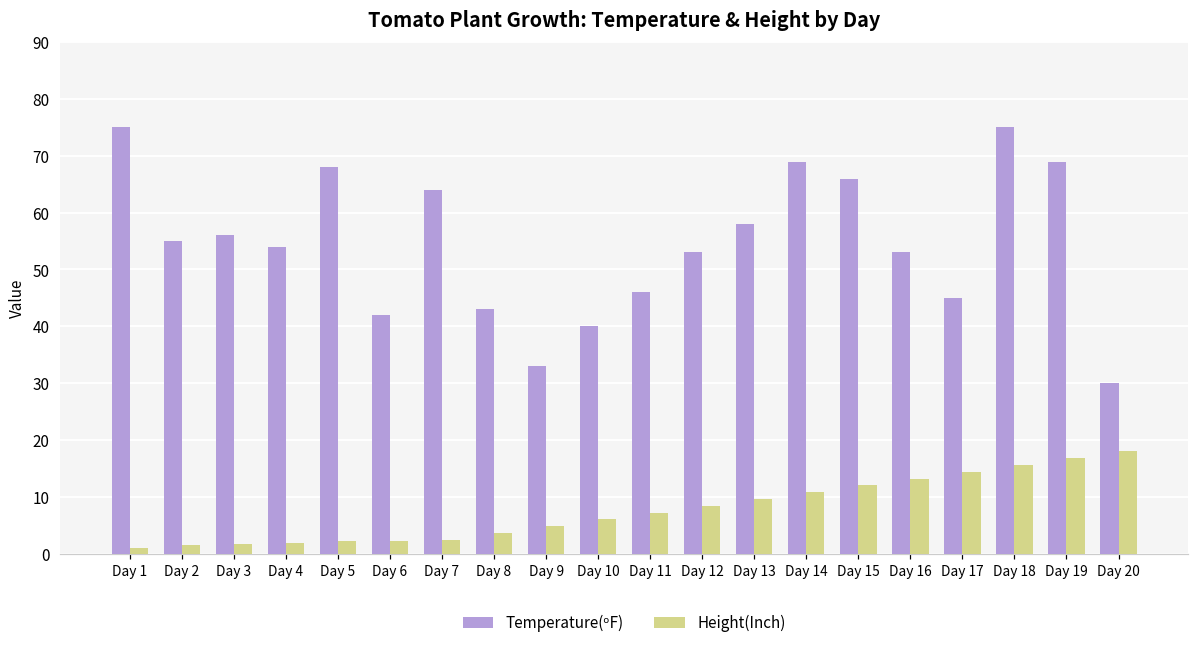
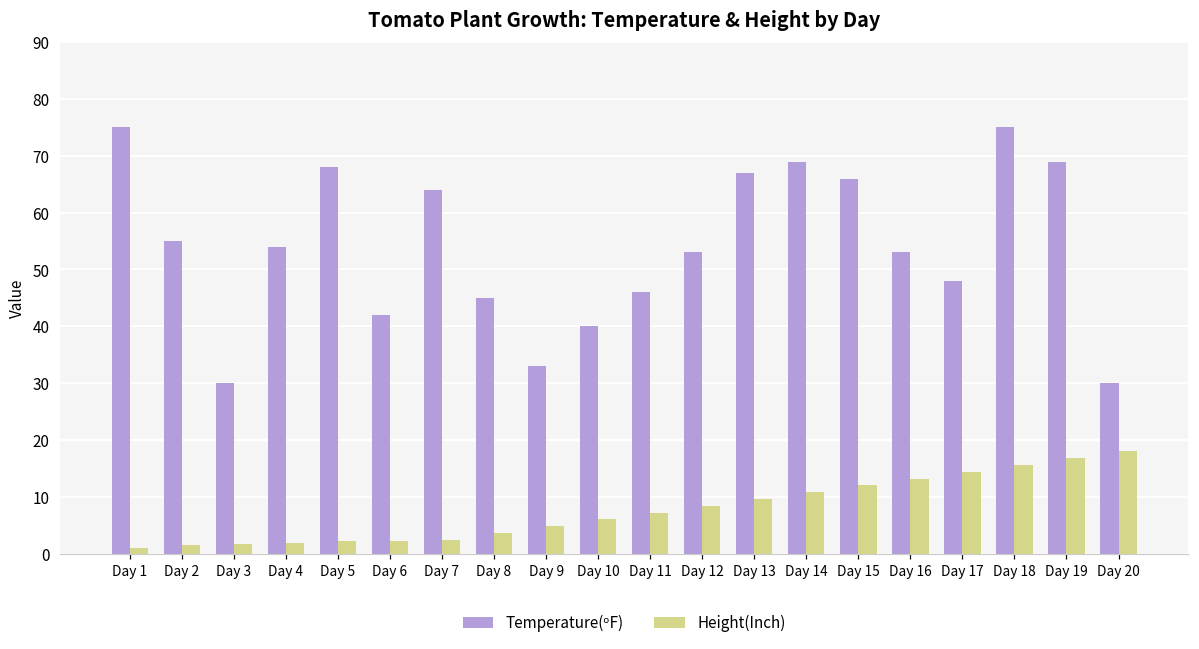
  {
    "Temperature(ᵒF)": {
      "Day 1": 75,
      "Day 2": 55,
-     "Day 3": 56,
+     "Day 3": 30,
      "Day 4": 54,
      "Day 5": 68,
      "Day 6": 42,
      "Day 7": 64,
-     "Day 8": 43,
+     "Day 8": 45,
      "Day 9": 33,
      "Day 10": 40,
      "Day 11": 46,
      "Day 12": 53,
-     "Day 13": 58,
+     "Day 13": 67,
      "Day 14": 69,
      "Day 15": 66,
      "Day 16": 53,
-     "Day 17": 45,
+     "Day 17": 48,
      "Day 18": 75,
      "Day 19": 69,
      "Day 20": 30
    },
    "Height(Inch)": {
      "Day 1": 1,
      "Day 2": 2,
      "Day 3": 2,
      "Day 4": 2,
      "Day 5": 2,
      "Day 6": 2,
      "Day 7": 2,
      "Day 8": 4,
      "Day 9": 5,
      "Day 10": 6,
      "Day 11": 7,
      "Day 12": 8,
      "Day 13": 10,
      "Day 14": 11,
      "Day 15": 12,
      "Day 16": 13,
      "Day 17": 14,
      "Day 18": 16,
      "Day 19": 17,
      "Day 20": 18
    }
  }
